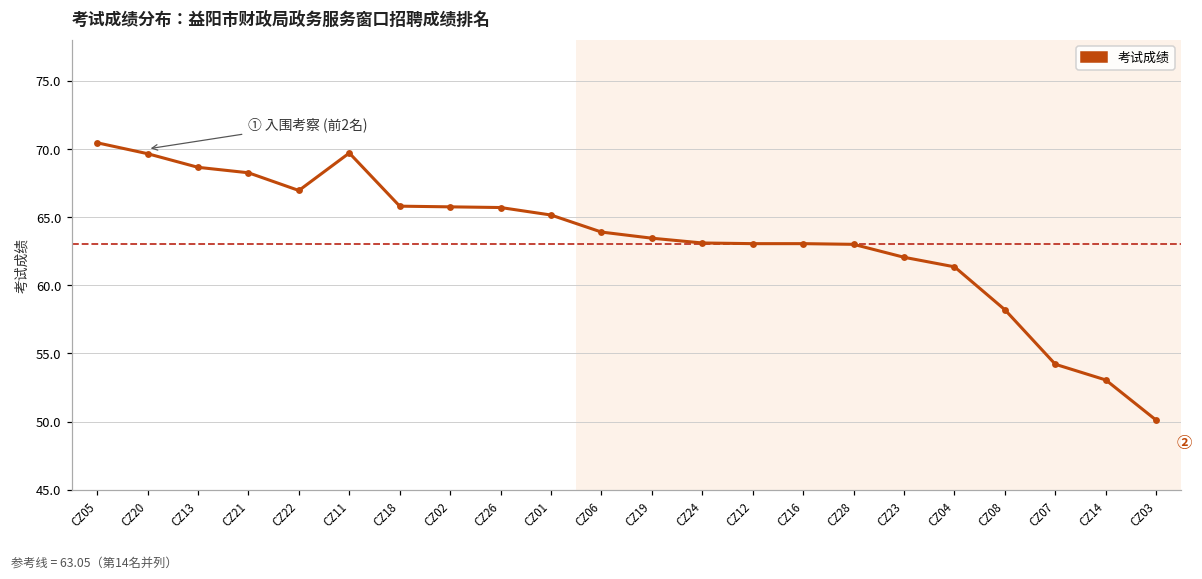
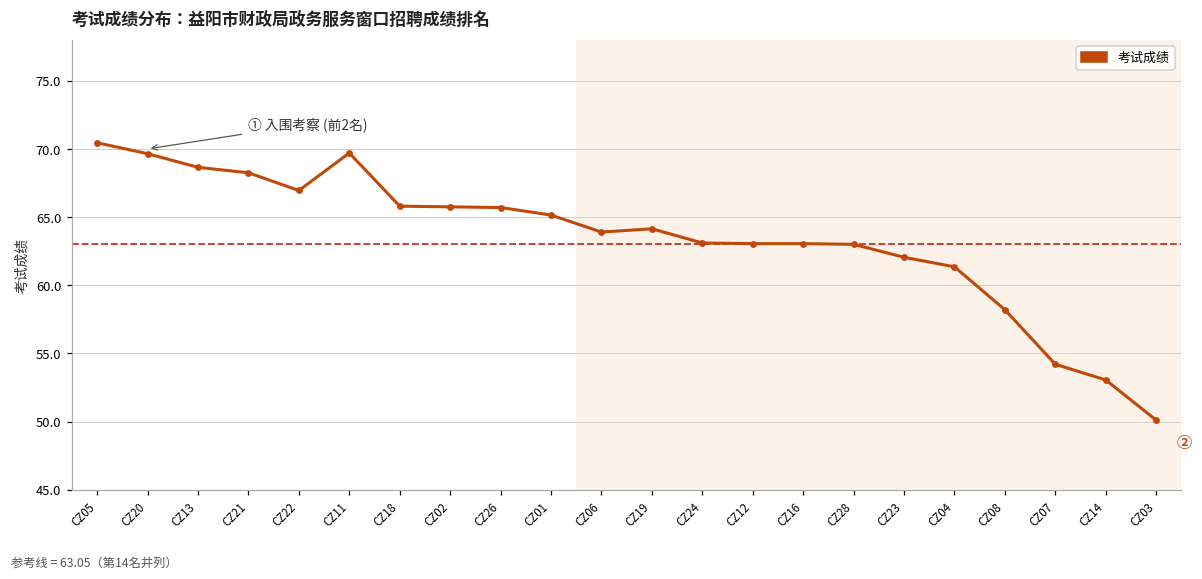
  {
    "CZ05": 70.5,
    "CZ20": 69.7,
    "CZ13": 68.7,
    "CZ21": 68.3,
    "CZ22": 67.0,
    "CZ11": 69.7,
    "CZ18": 65.8,
    "CZ02": 65.8,
    "CZ26": 65.7,
    "CZ01": 65.2,
    "CZ06": 63.9,
-   "CZ19": 63.5,
+   "CZ19": 64.1,
    "CZ24": 63.1,
    "CZ12": 63.1,
    "CZ16": 63.1,
    "CZ28": 63.0,
    "CZ23": 62.1,
    "CZ04": 61.4,
    "CZ08": 58.2,
    "CZ07": 54.2,
    "CZ14": 53.1,
    "CZ03": 50.1
  }
